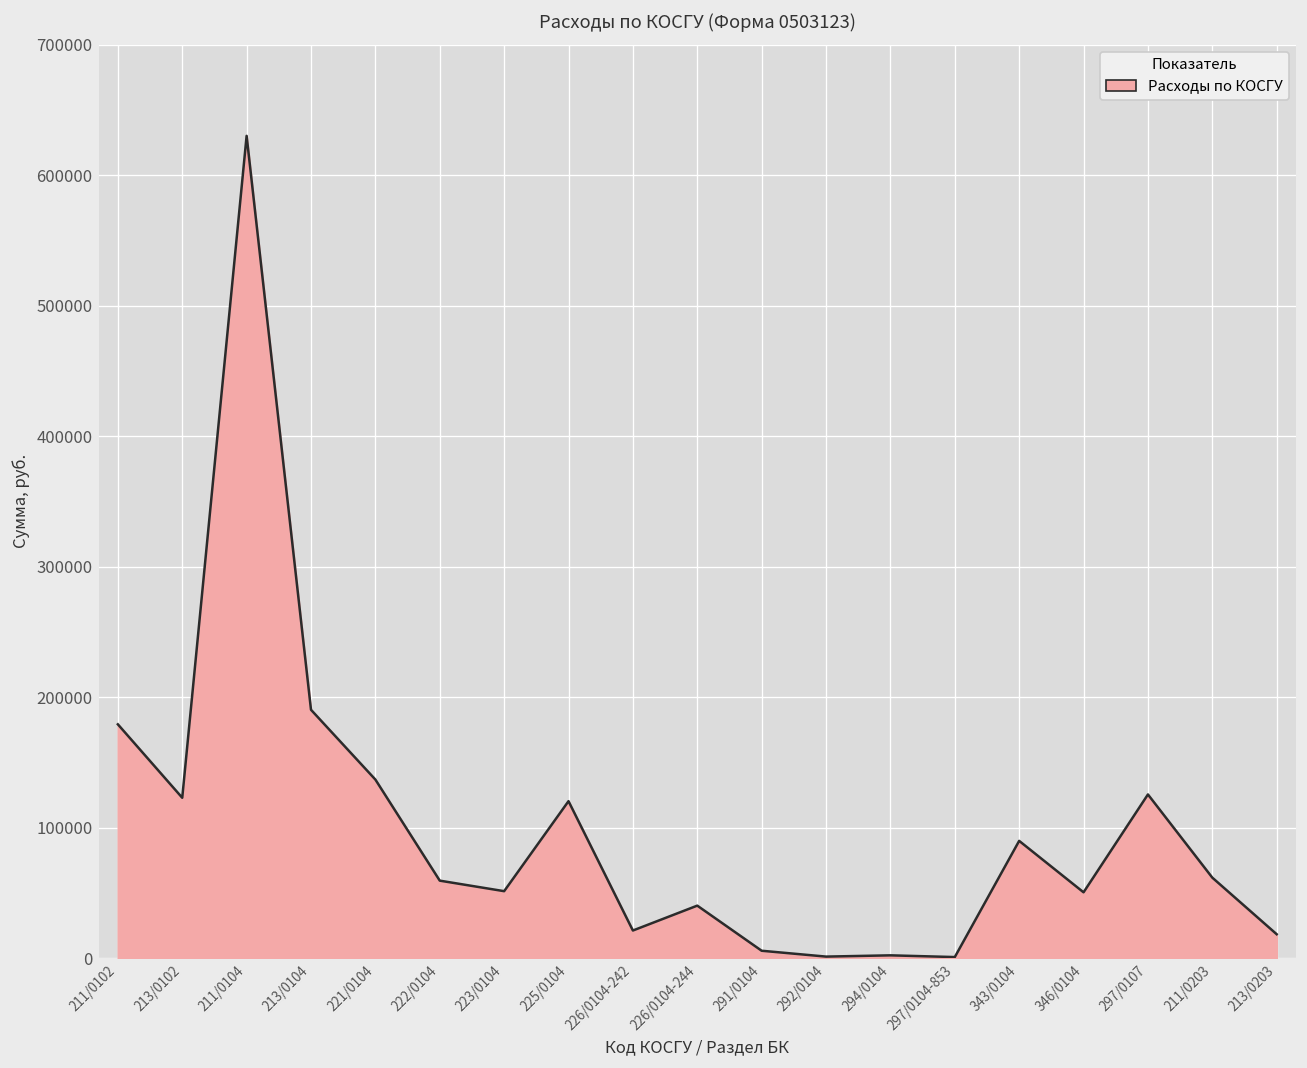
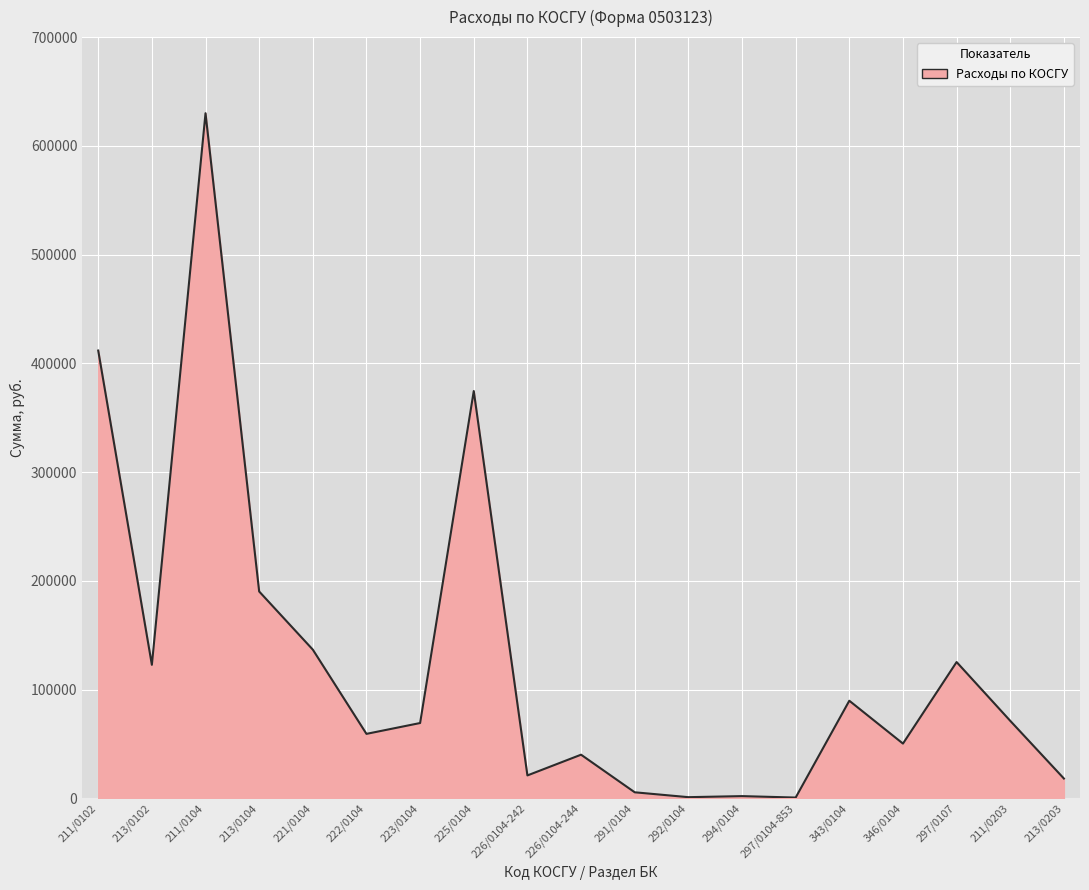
  {
-   "211/0102": 179000,
+   "211/0102": 412000,
    "213/0102": 123000,
    "211/0104": 630000,
    "213/0104": 190000,
    "221/0104": 137000,
    "222/0104": 59000,
-   "223/0104": 51000,
-   "225/0104": 120000,
+   "223/0104": 69000,
+   "225/0104": 375000,
    "226/0104-242": 21000,
    "226/0104-244": 40000,
    "291/0104": 6000,
    "292/0104": 1000,
    "294/0104": 2000,
    "297/0104-853": 1000,
    "343/0104": 90000,
    "346/0104": 50000,
    "297/0107": 125000,
-   "211/0203": 62000,
+   "211/0203": 71000,
    "213/0203": 18000
  }
